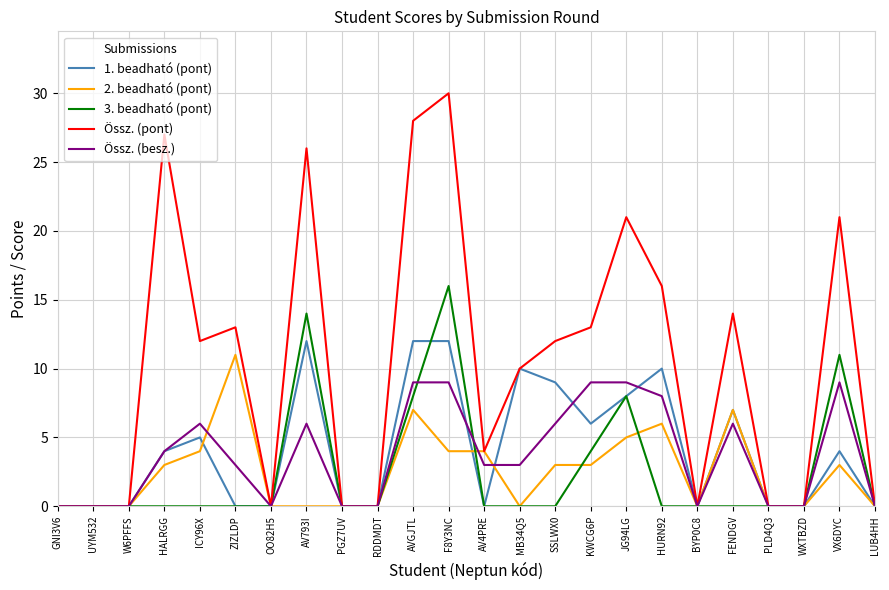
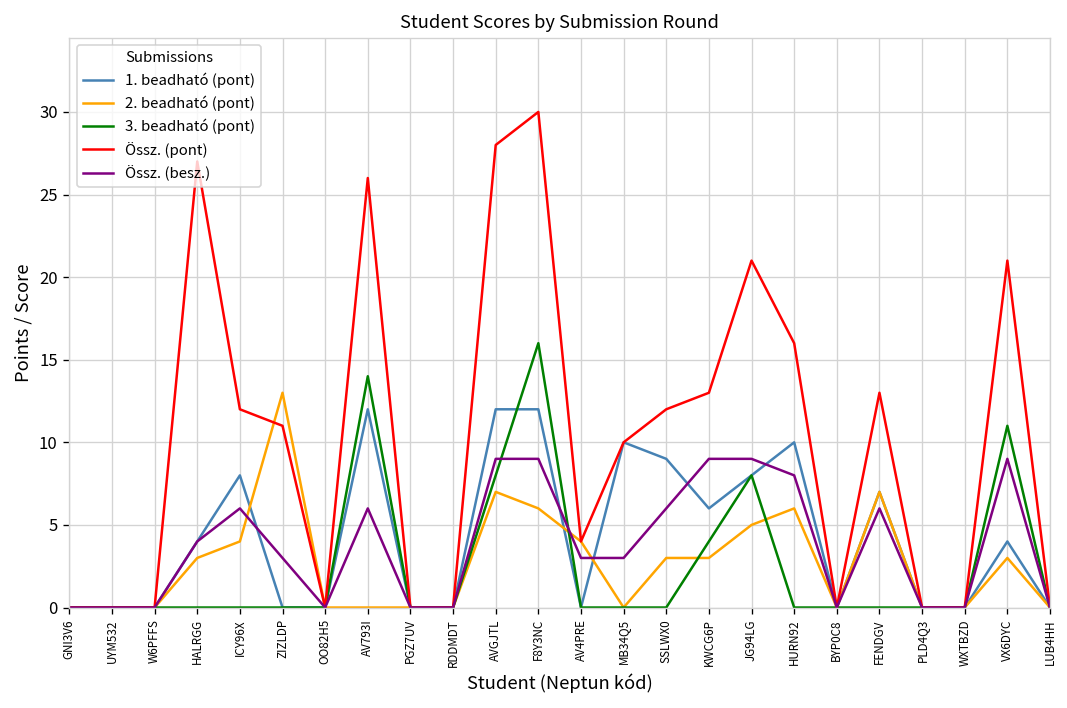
  {
    "1. beadható (pont)": {
-     "ICY96X": 5,
+     "ICY96X": 8,
      "AV793I": 12,
      "AVGJTL": 12,
      "F8Y3NC": 12,
      "SSLWX0": 9,
      "KWCG6P": 6,
      "HURN92": 10,
      "VX6DYC": 4
    },
    "2. beadható (pont)": {
      "HALRGG": 3,
      "ICY96X": 4,
-     "ZIZLDP": 11,
+     "ZIZLDP": 13,
      "AV793I": 0,
      "AVGJTL": 7,
-     "F8Y3NC": 4,
+     "F8Y3NC": 6,
      "SSLWX0": 3,
      "KWCG6P": 3,
      "JG94LG": 5,
      "HURN92": 6,
      "VX6DYC": 3
    },
    "3. beadható (pont)": {
      "HALRGG": 0,
      "ICY96X": 0,
      "AV793I": 14,
      "AVGJTL": 8,
      "F8Y3NC": 16,
      "SSLWX0": 0,
      "KWCG6P": 4,
      "HURN92": 0,
      "FENDGV": 0,
      "VX6DYC": 11
    },
    "Össz. (pont)": {
      "ICY96X": 12,
-     "ZIZLDP": 13,
+     "ZIZLDP": 11,
      "AV793I": 26,
      "AVGJTL": 28,
      "F8Y3NC": 30,
      "SSLWX0": 12,
      "KWCG6P": 13,
      "JG94LG": 21,
      "HURN92": 16,
-     "FENDGV": 14,
+     "FENDGV": 13,
      "VX6DYC": 21
    },
    "Össz. (besz.)": {
      "ICY96X": 6,
      "ZIZLDP": 3,
      "AV793I": 6,
      "AVGJTL": 9,
      "F8Y3NC": 9,
      "AV4PRE": 3,
      "MB34Q5": 3,
      "SSLWX0": 6,
      "KWCG6P": 9,
      "JG94LG": 9,
      "HURN92": 8,
      "FENDGV": 6,
      "VX6DYC": 9
    }
  }
